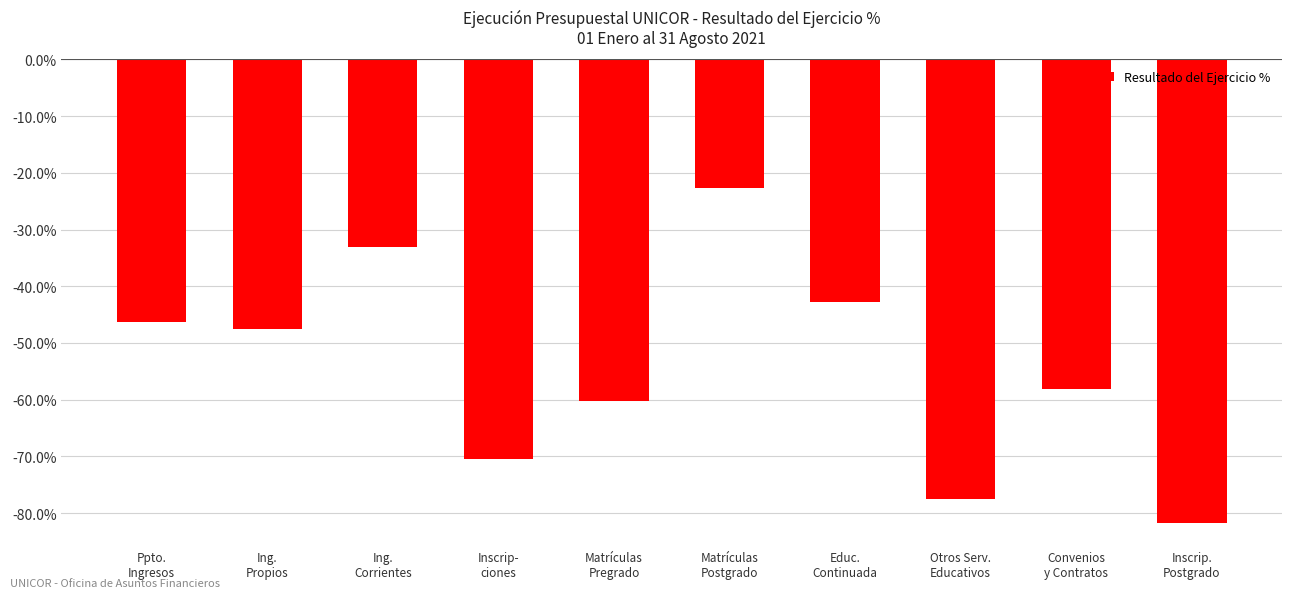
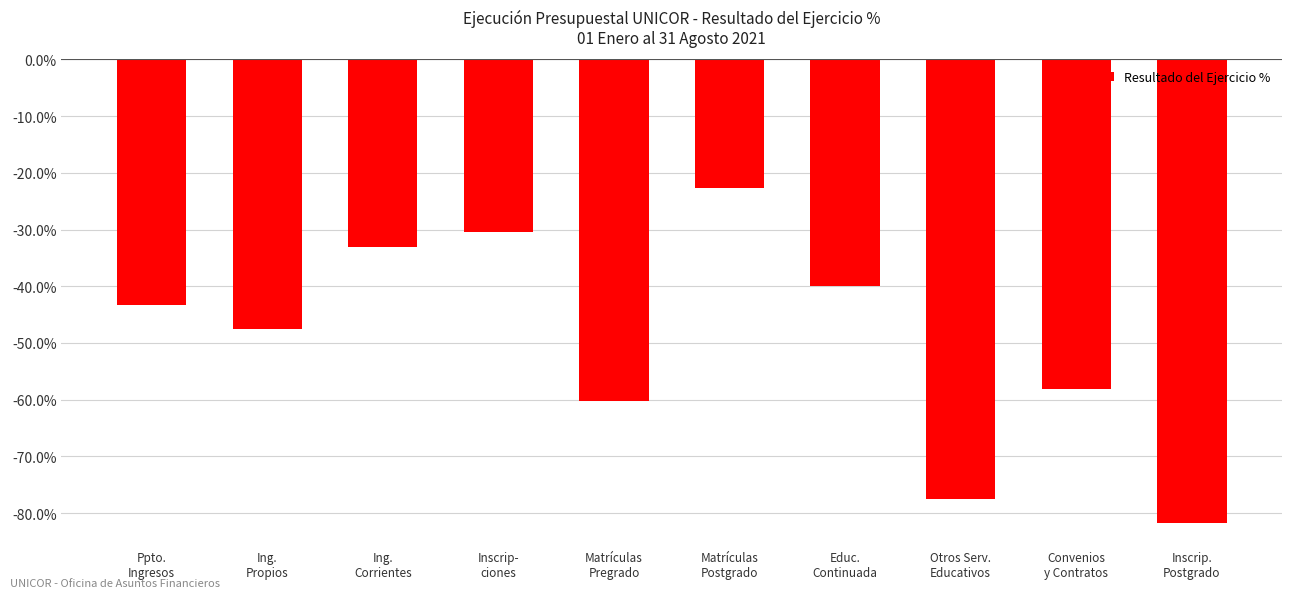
  {
-   "Ppto. Ingresos": "-46%",
+   "Ppto. Ingresos": "-43%",
    "Ing. Propios": "-48%",
    "Ing. Corrientes": "-33%",
-   "Inscrip- ciones": "-70%",
+   "Inscrip- ciones": "-30%",
    "Matrículas Pregrado": "-60%",
    "Matrículas Postgrado": "-23%",
-   "Educ. Continuada": "-43%",
+   "Educ. Continuada": "-40%",
    "Otros Serv. Educativos": "-78%",
    "Convenios y Contratos": "-58%",
    "Inscrip. Postgrado": "-82%"
  }
